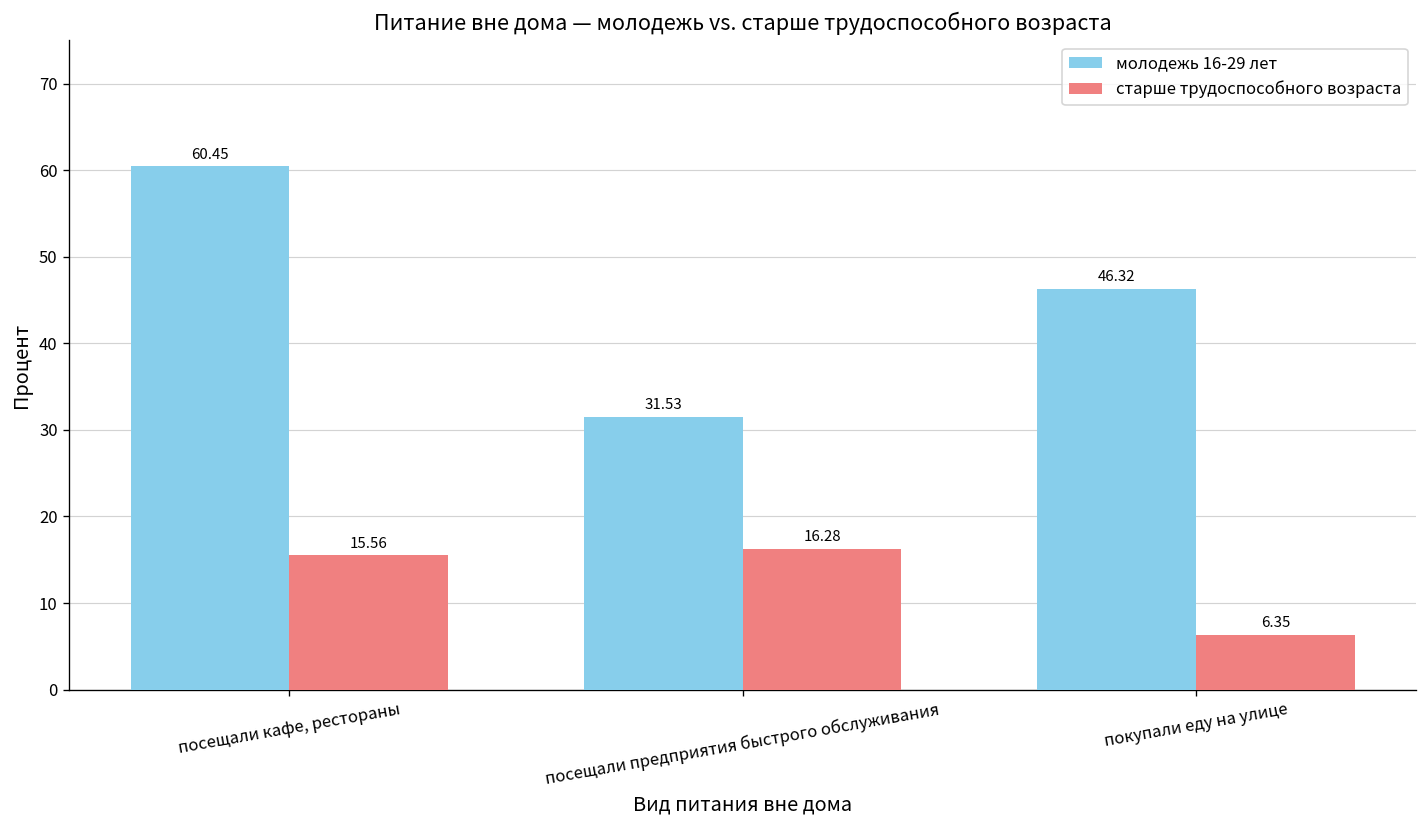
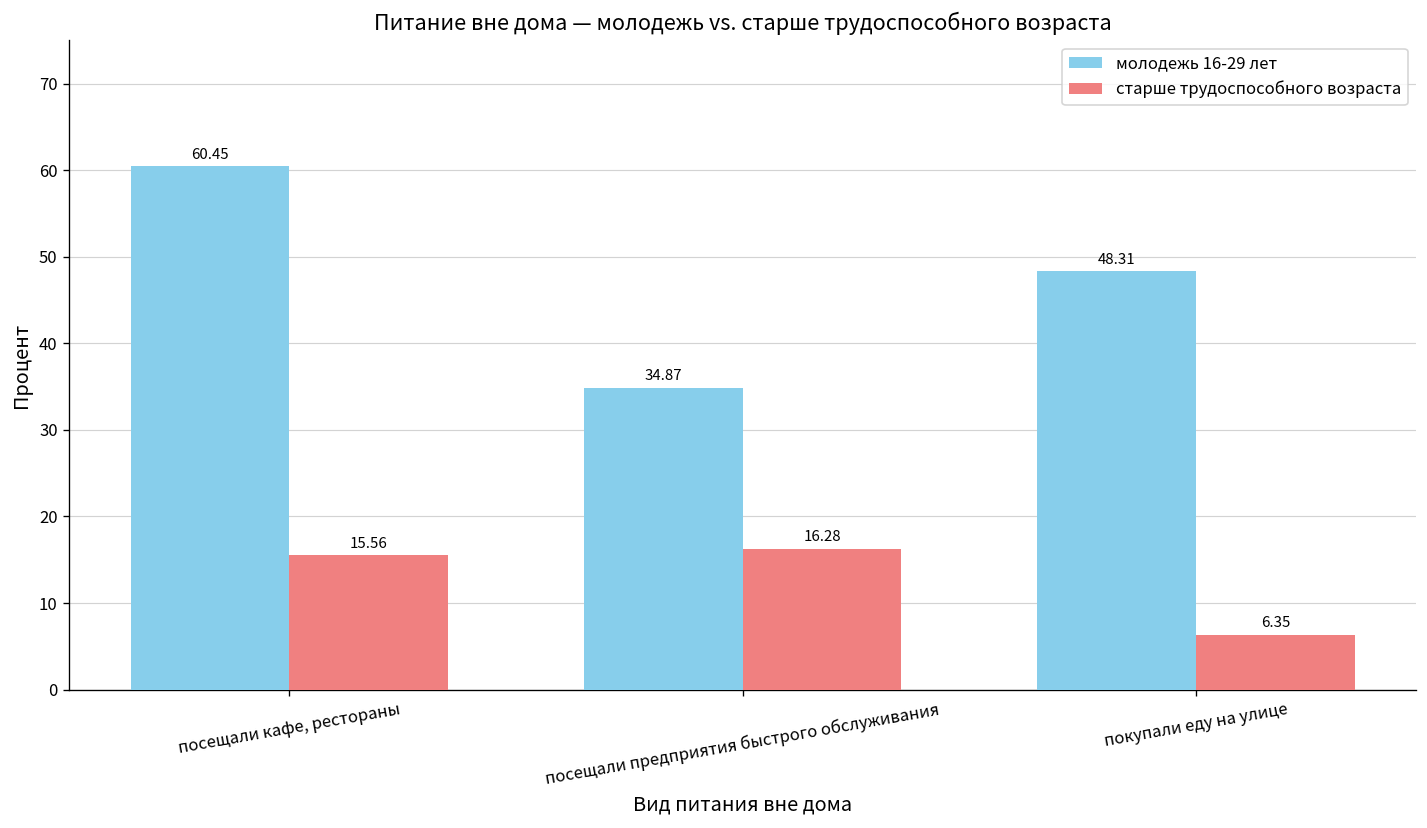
  {
    "молодежь 16-29 лет": {
      "посещали кафе, рестораны": 60.45,
-     "посещали предприятия быстрого обслуживания": 31.53,
-     "покупали еду на улице": 46.32
+     "посещали предприятия быстрого обслуживания": 34.87,
+     "покупали еду на улице": 48.31
    },
    "старше трудоспособного возраста": {
      "посещали кафе, рестораны": 15.56,
      "посещали предприятия быстрого обслуживания": 16.28,
      "покупали еду на улице": 6.35
    }
  }
